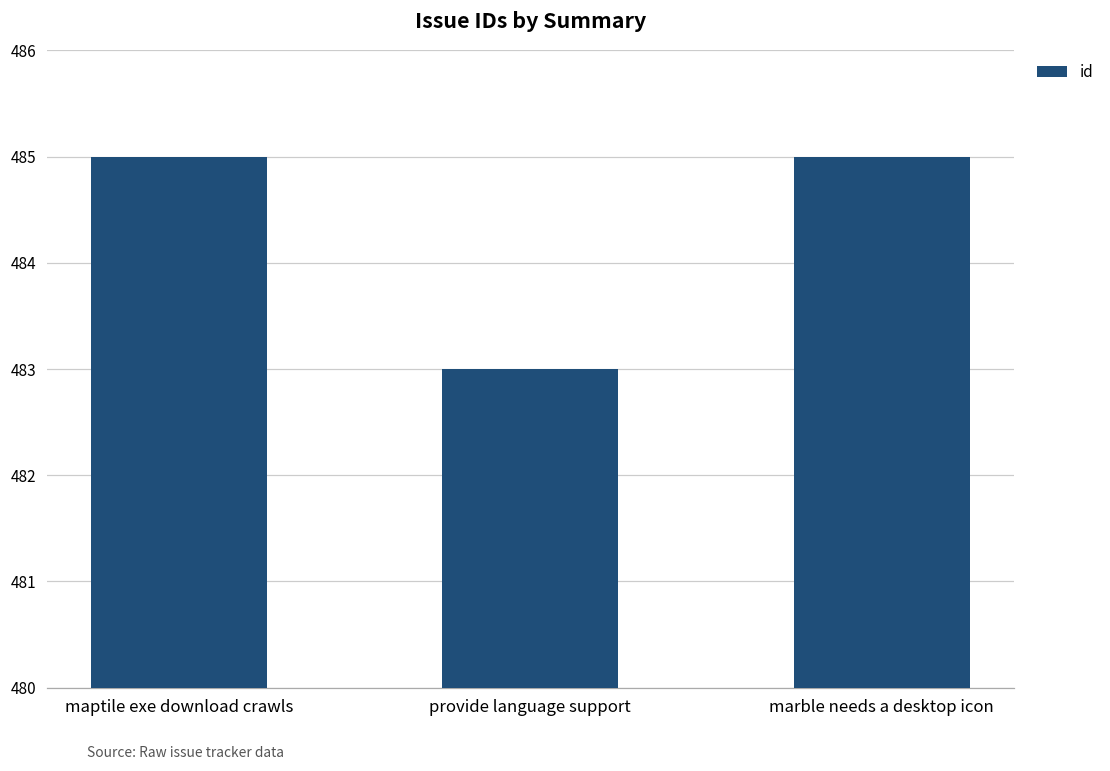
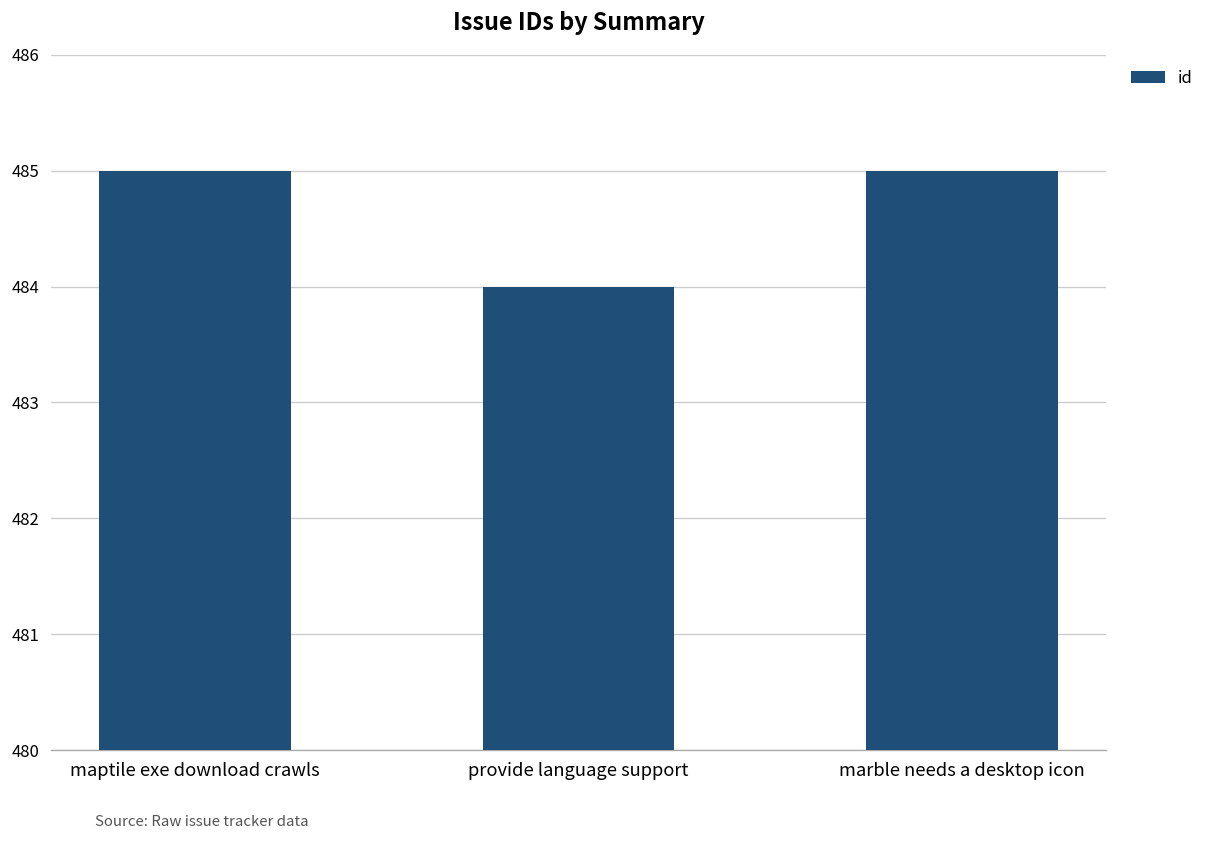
  {
    "maptile exe download crawls": 485,
-   "provide language support": 483,
+   "provide language support": 484,
    "marble needs a desktop icon": 485
  }
